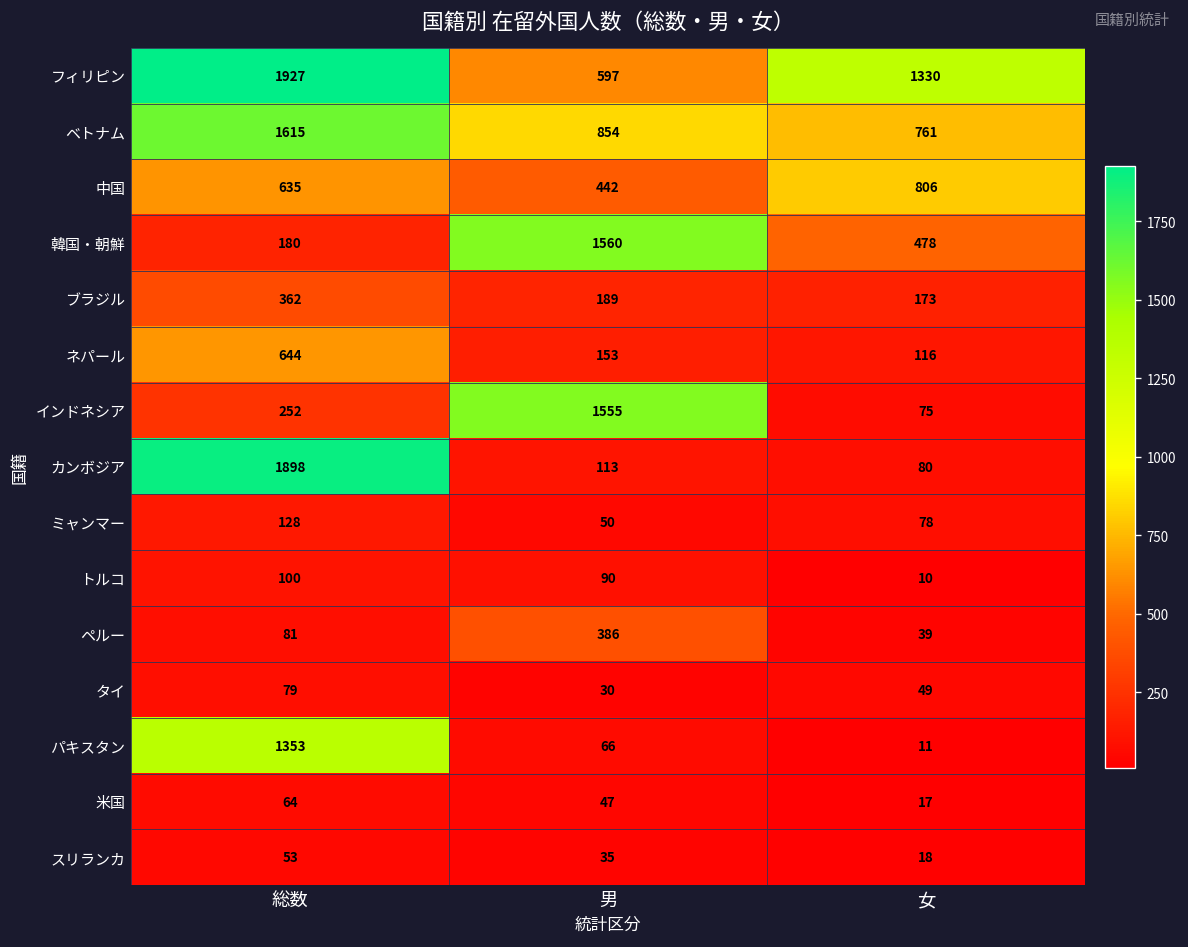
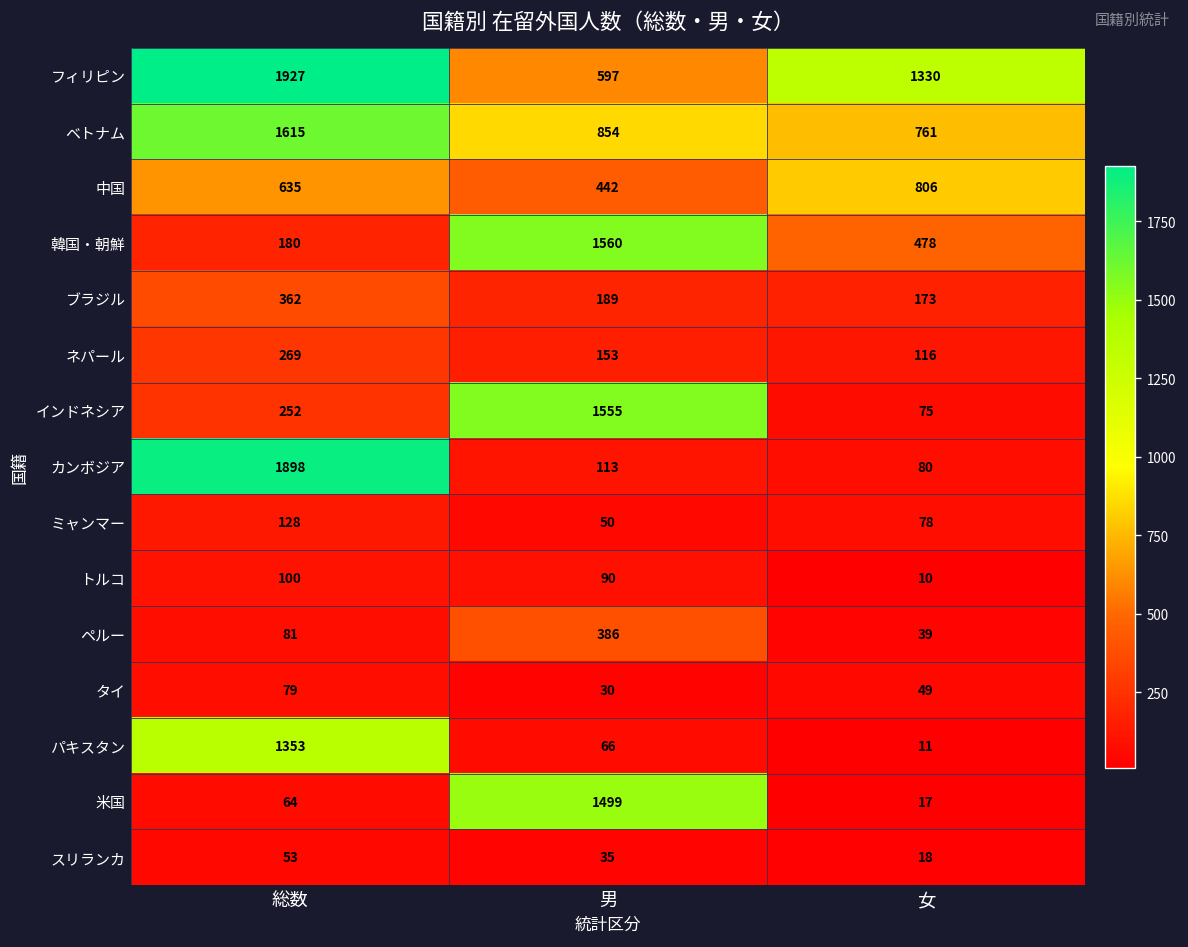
  {
    "フィリピン": {
      "総数": 1927,
      "男": 597,
      "女": 1330
    },
    "ベトナム": {
      "総数": 1615,
      "男": 854,
      "女": 761
    },
    "中国": {
      "総数": 635,
      "男": 442,
      "女": 806
    },
    "韓国・朝鮮": {
      "総数": 180,
      "男": 1560,
      "女": 478
    },
    "ブラジル": {
      "総数": 362,
      "男": 189,
      "女": 173
    },
    "ネパール": {
-     "総数": 644,
+     "総数": 269,
      "男": 153,
      "女": 116
    },
    "インドネシア": {
      "総数": 252,
      "男": 1555,
      "女": 75
    },
    "カンボジア": {
      "総数": 1898,
      "男": 113,
      "女": 80
    },
    "ミャンマー": {
      "総数": 128,
      "男": 50,
      "女": 78
    },
    "トルコ": {
      "総数": 100,
      "男": 90,
      "女": 10
    },
    "ペルー": {
      "総数": 81,
      "男": 386,
      "女": 39
    },
    "タイ": {
      "総数": 79,
      "男": 30,
      "女": 49
    },
    "パキスタン": {
      "総数": 1353,
      "男": 66,
      "女": 11
    },
    "米国": {
      "総数": 64,
-     "男": 47,
+     "男": 1499,
      "女": 17
    },
    "スリランカ": {
      "総数": 53,
      "男": 35,
      "女": 18
    }
  }
